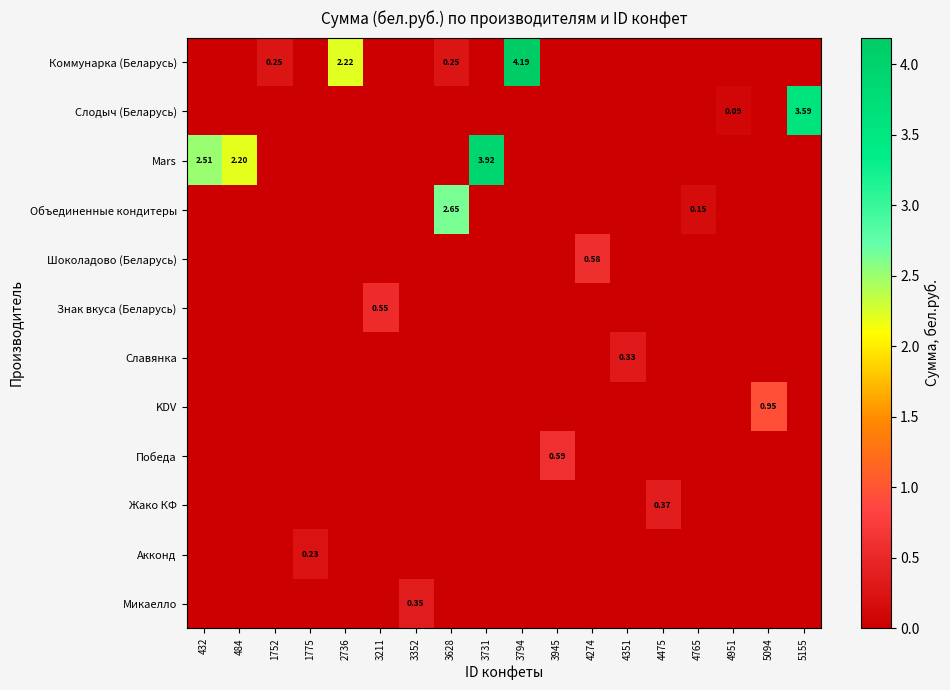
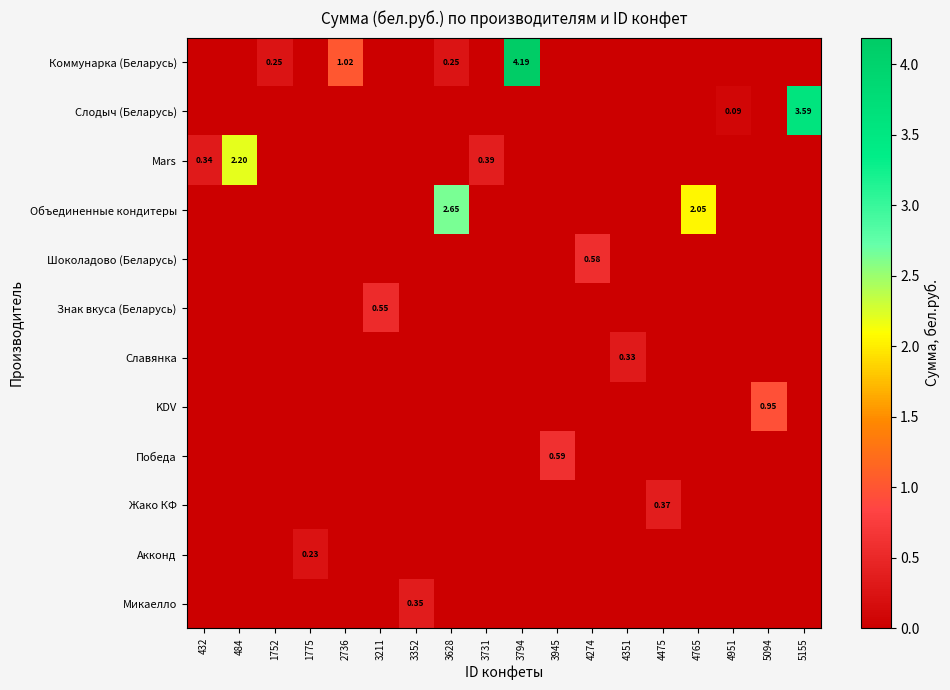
  {
    "Коммунарка (Беларусь)": {
      "1752": 0.25,
-     "2736": 2.22,
+     "2736": 1.02,
      "3628": 0.25,
      "3794": 4.19
    },
    "Слодыч (Беларусь)": {
      "4951": 0.09,
      "5155": 3.59
    },
    "Mars": {
-     "432": 2.51,
+     "432": 0.34,
      "484": 2.20,
-     "3731": 3.92
+     "3731": 0.39
    },
    "Объединенные кондитеры": {
      "3628": 2.65,
-     "4765": 0.15
+     "4765": 2.05
    },
    "Шоколадово (Беларусь)": {
      "4274": 0.58
    },
    "Знак вкуса (Беларусь)": {
      "3211": 0.55
    },
    "Славянка": {
      "4351": 0.33
    },
    "KDV": {
      "5094": 0.95
    },
    "Победа": {
      "3945": 0.59
    },
    "Жако КФ": {
      "4475": 0.37
    },
    "Акконд": {
      "1775": 0.23
    },
    "Микаелло": {
      "3352": 0.35
    }
  }
